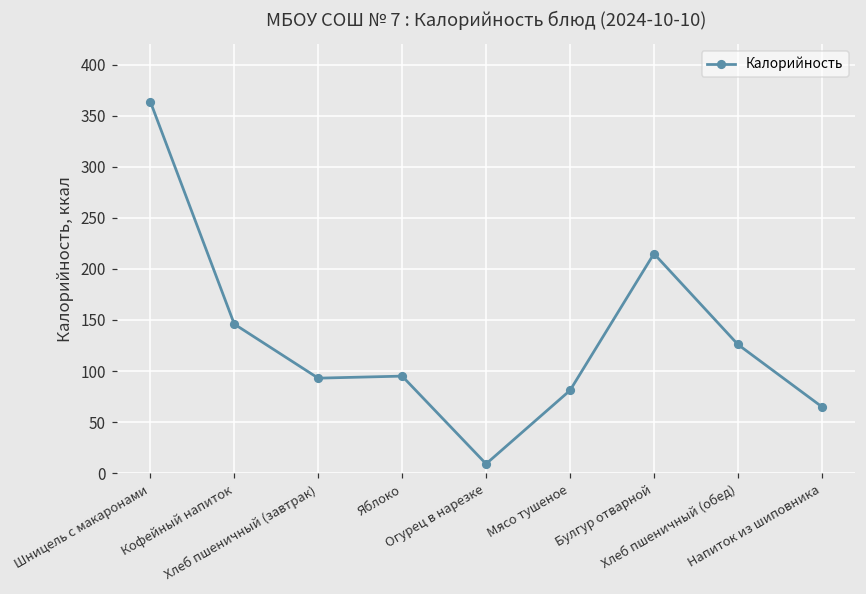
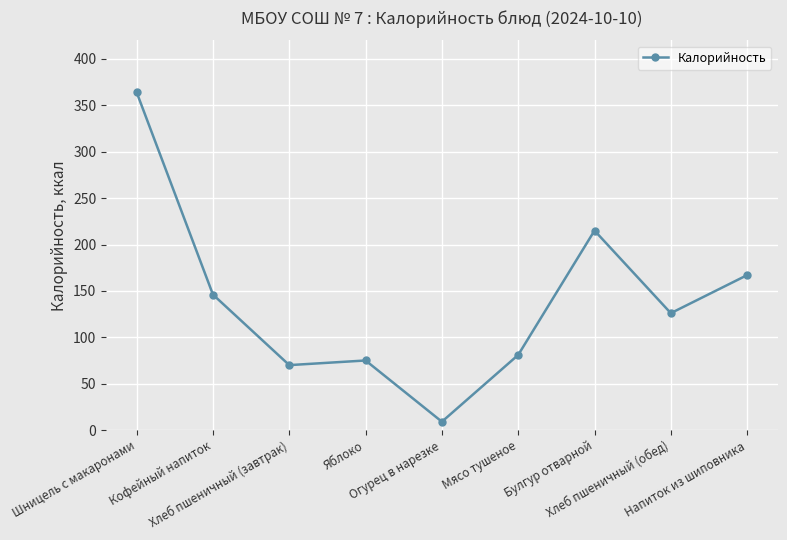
  {
    "Шницель с макаронами": 360,
    "Кофейный напиток": 150,
-   "Хлеб пшеничный (завтрак)": 90,
-   "Яблоко": 100,
+   "Хлеб пшеничный (завтрак)": 70,
+   "Яблоко": 80,
    "Огурец в нарезке": 10,
    "Мясо тушеное": 80,
    "Булгур отварной": 220,
    "Хлеб пшеничный (обед)": 130,
-   "Напиток из шиповника": 70
+   "Напиток из шиповника": 170
  }
